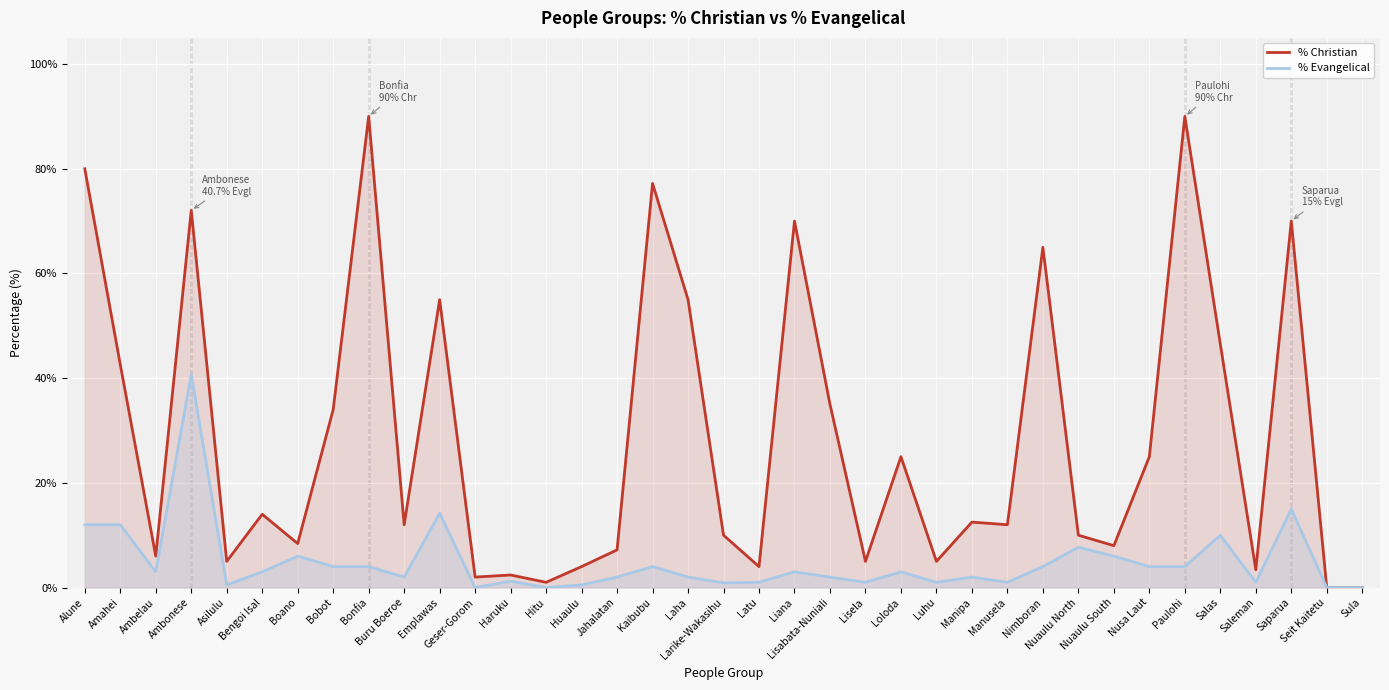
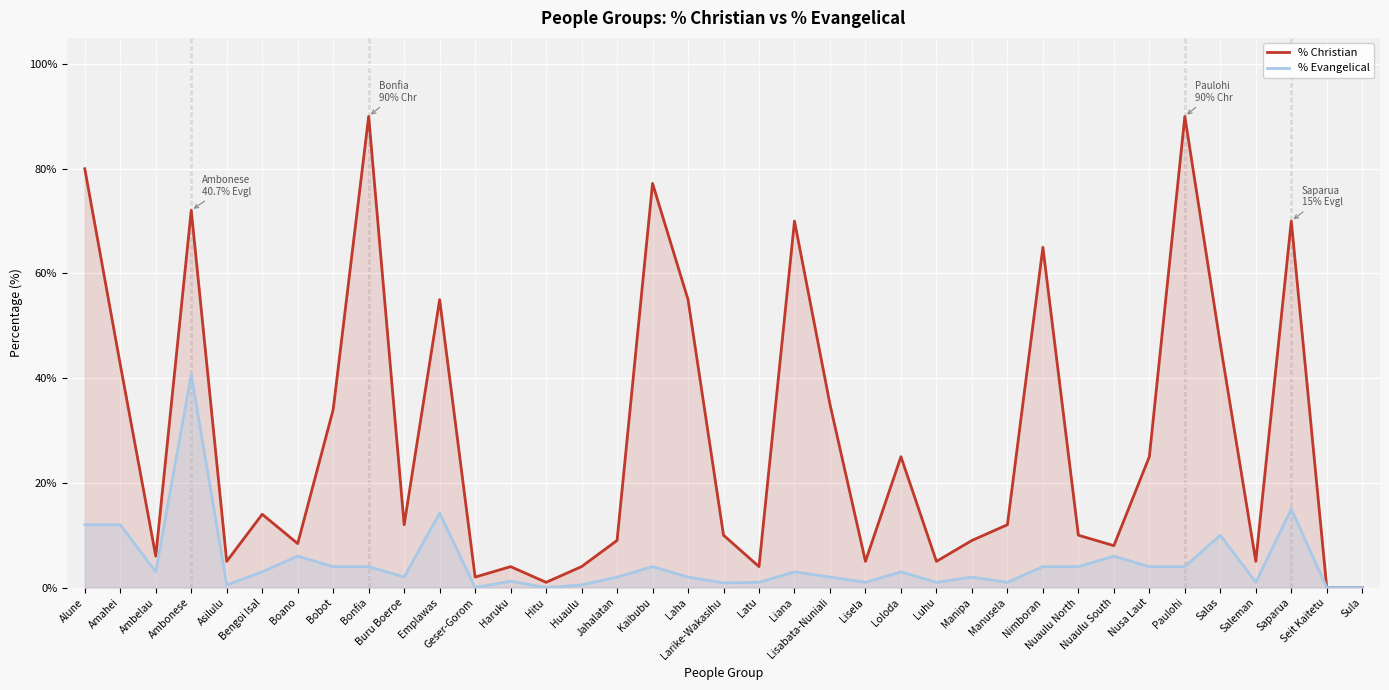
  {
    "% Christian": {
      "Alune": "80%",
      "Amahei": "43%",
      "Ambelau": "6%",
      "Asilulu": "5%",
      "Bengoi Isal": "14%",
      "Boano": "8%",
      "Bobot": "34%",
      "Buru Boeroe": "12%",
      "Emplawas": "55%",
      "Geser-Gorom": "2%",
-     "Haruku": "2%",
+     "Haruku": "4%",
      "Hitu": "1%",
      "Huaulu": "4%",
-     "Jahalatan": "7%",
+     "Jahalatan": "9%",
      "Kaibubu": "77%",
      "Laha": "55%",
      "Larike-Wakasihu": "10%",
      "Latu": "4%",
      "Liana": "70%",
      "Lisabata-Nuniali": "35%",
      "Lisela": "5%",
      "Loloda": "25%",
      "Luhu": "5%",
-     "Manipa": "13%",
+     "Manipa": "9%",
      "Manusela": "12%",
      "Nimboran": "65%",
      "Nuaulu North": "10%",
      "Nuaulu South": "8%",
      "Nusa Laut": "25%",
      "Salas": "47%",
-     "Saleman": "3%"
+     "Saleman": "5%"
    },
    "% Evangelical": {
      "Alune": "12%",
      "Amahei": "12%",
      "Ambelau": "3%",
      "Ambonese": "41%",
      "Asilulu": "1%",
      "Bengoi Isal": "3%",
      "Boano": "6%",
      "Bobot": "4%",
      "Bonfia": "4%",
      "Buru Boeroe": "2%",
      "Emplawas": "14%",
      "Geser-Gorom": "0%",
      "Haruku": "1%",
      "Hitu": "0%",
      "Huaulu": "1%",
      "Jahalatan": "2%",
      "Kaibubu": "4%",
      "Laha": "2%",
      "Larike-Wakasihu": "1%",
      "Latu": "1%",
      "Liana": "3%",
      "Lisabata-Nuniali": "2%",
      "Lisela": "1%",
      "Loloda": "3%",
      "Luhu": "1%",
      "Manipa": "2%",
      "Manusela": "1%",
      "Nimboran": "4%",
-     "Nuaulu North": "8%",
+     "Nuaulu North": "4%",
      "Nuaulu South": "6%",
      "Nusa Laut": "4%",
      "Paulohi": "4%",
      "Salas": "10%",
      "Saleman": "1%",
      "Saparua": "15%"
    }
  }
